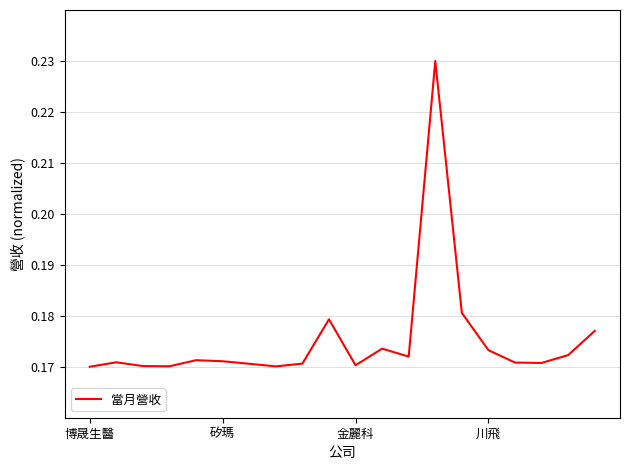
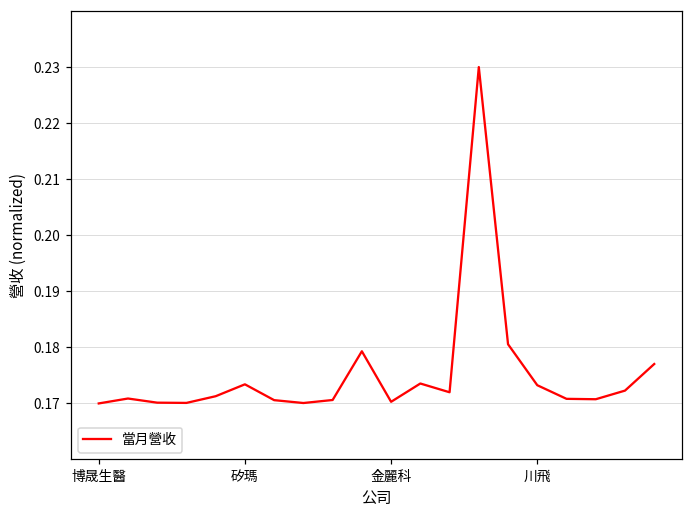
  {
    "博晟生醫": 0.170,
-   "矽瑪": 0.171,
+   "矽瑪": 0.173,
    "金麗科": 0.170,
    "川飛": 0.173
  }
